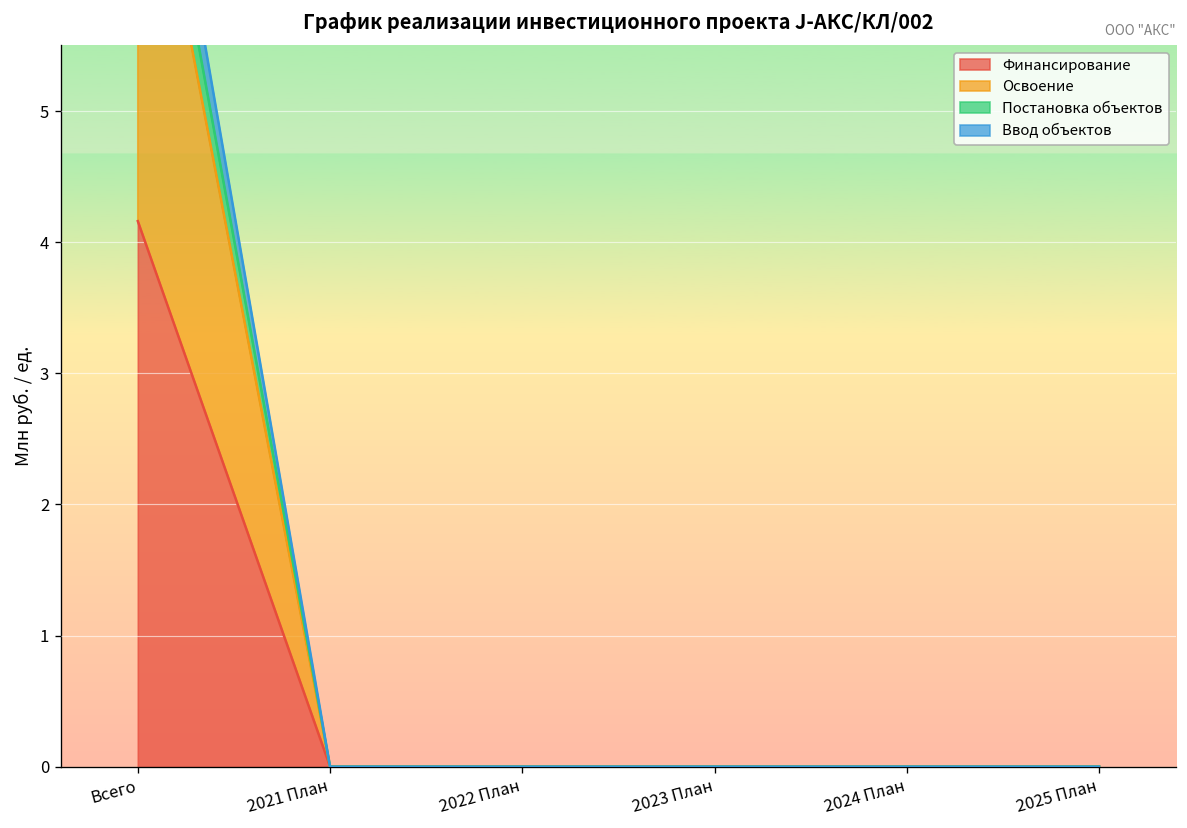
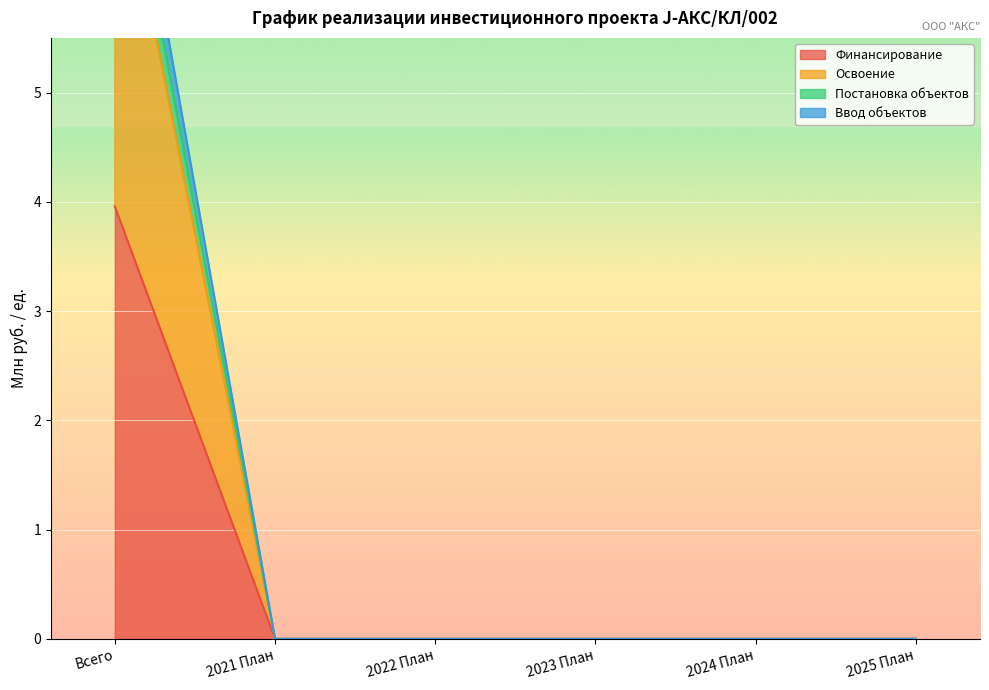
  {
    "Финансирование": {
-     "Всего": 4.16
+     "Всего": 3.96
    }
  }
